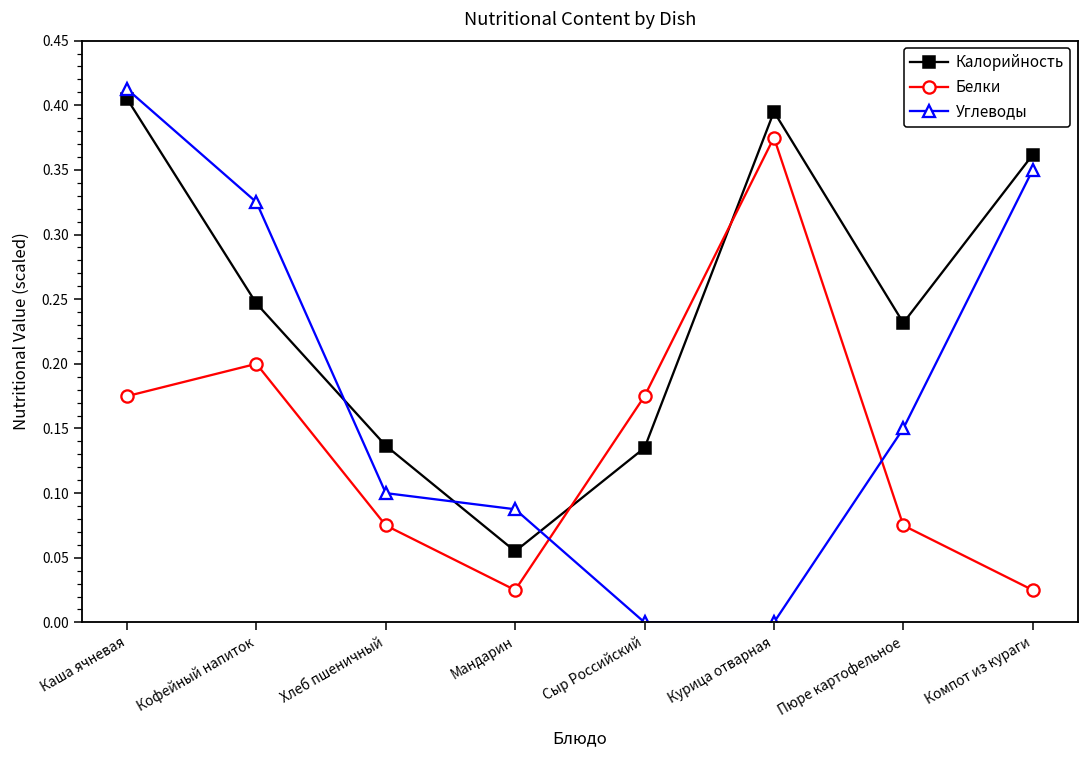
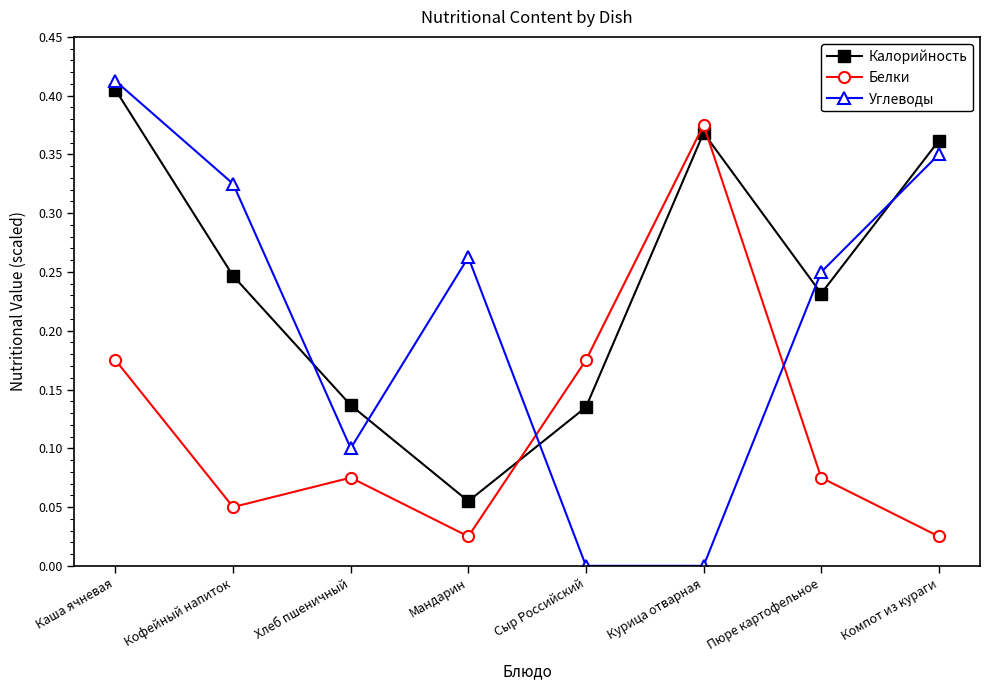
  {
    "Калорийность": {
      "Каша ячневая": 0.405,
      "Кофейный напиток": 0.247,
      "Хлеб пшеничный": 0.137,
      "Мандарин": 0.055,
      "Сыр Российский": 0.135,
-     "Курица отварная": 0.395,
+     "Курица отварная": 0.368,
      "Пюре картофельное": 0.232,
      "Компот из кураги": 0.362
    },
    "Белки": {
      "Каша ячневая": 0.175,
-     "Кофейный напиток": 0.200,
+     "Кофейный напиток": 0.050,
      "Хлеб пшеничный": 0.075,
      "Мандарин": 0.025,
      "Сыр Российский": 0.175,
      "Курица отварная": 0.375,
      "Пюре картофельное": 0.075,
      "Компот из кураги": 0.025
    },
    "Углеводы": {
      "Каша ячневая": 0.413,
      "Кофейный напиток": 0.325,
      "Хлеб пшеничный": 0.100,
-     "Мандарин": 0.088,
+     "Мандарин": 0.263,
      "Сыр Российский": 0.000,
      "Курица отварная": 0.000,
-     "Пюре картофельное": 0.150,
+     "Пюре картофельное": 0.250,
      "Компот из кураги": 0.350
    }
  }
